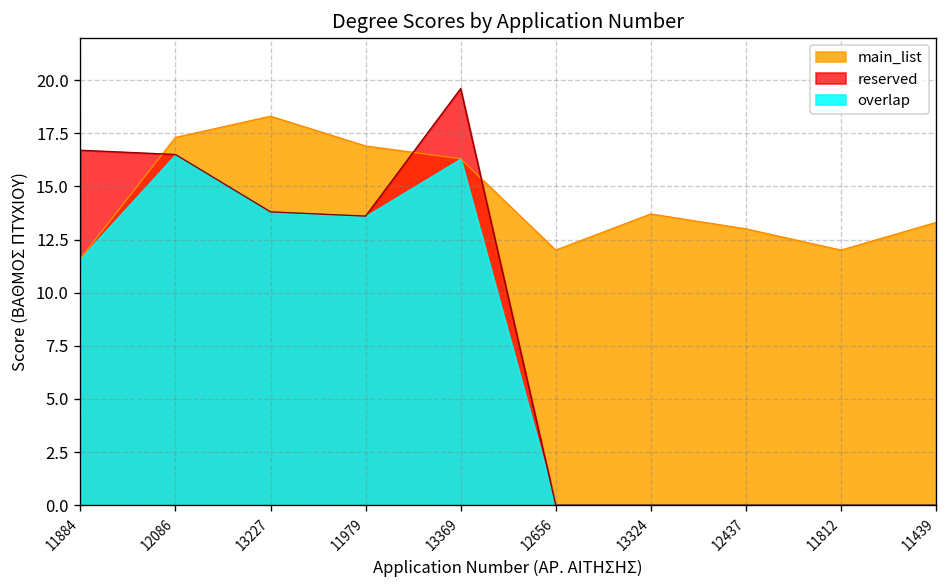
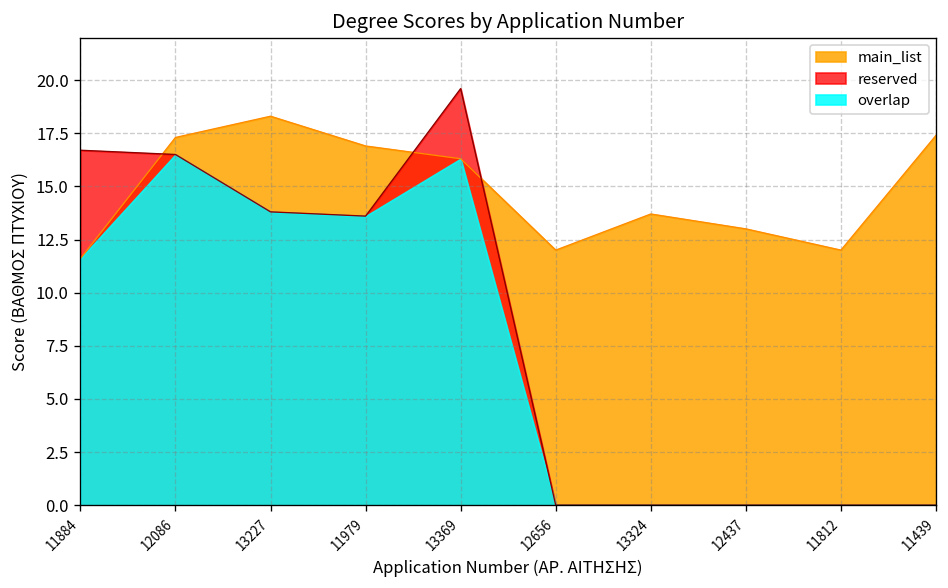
  {
    "main_list": {
      "12086": 17.3,
      "13227": 18.3,
      "11979": 16.9,
      "12656": 12.0,
      "13324": 13.7,
      "12437": 13.0,
      "11812": 12.0,
-     "11439": 13.3
+     "11439": 17.4
    },
    "reserved": {
      "11884": 16.7,
      "13369": 19.6
    }
  }
